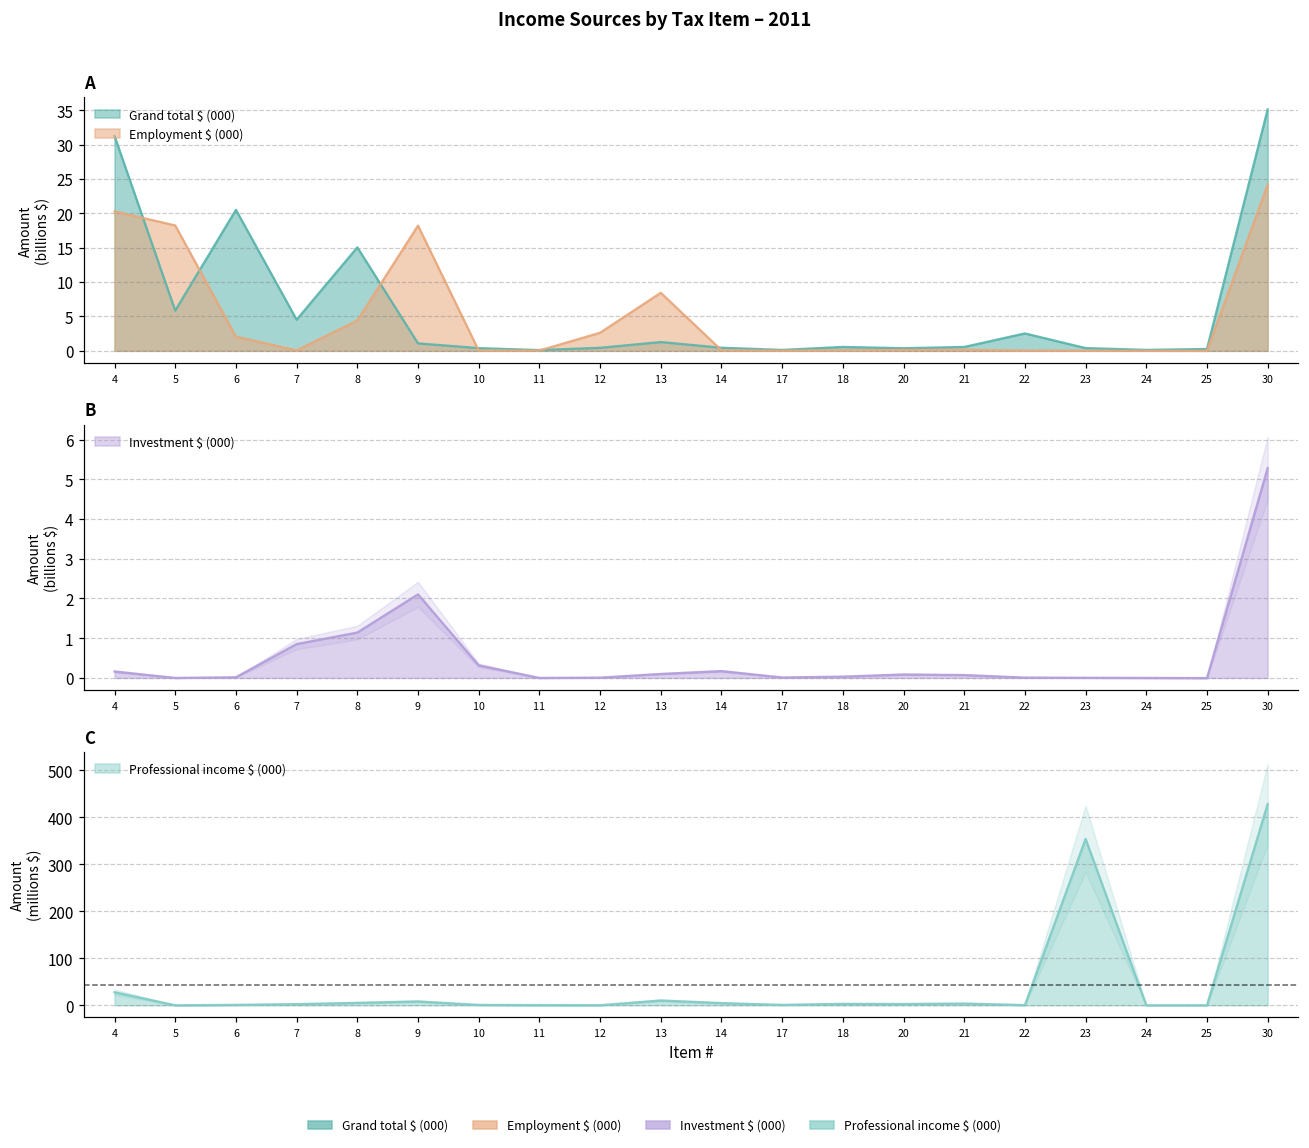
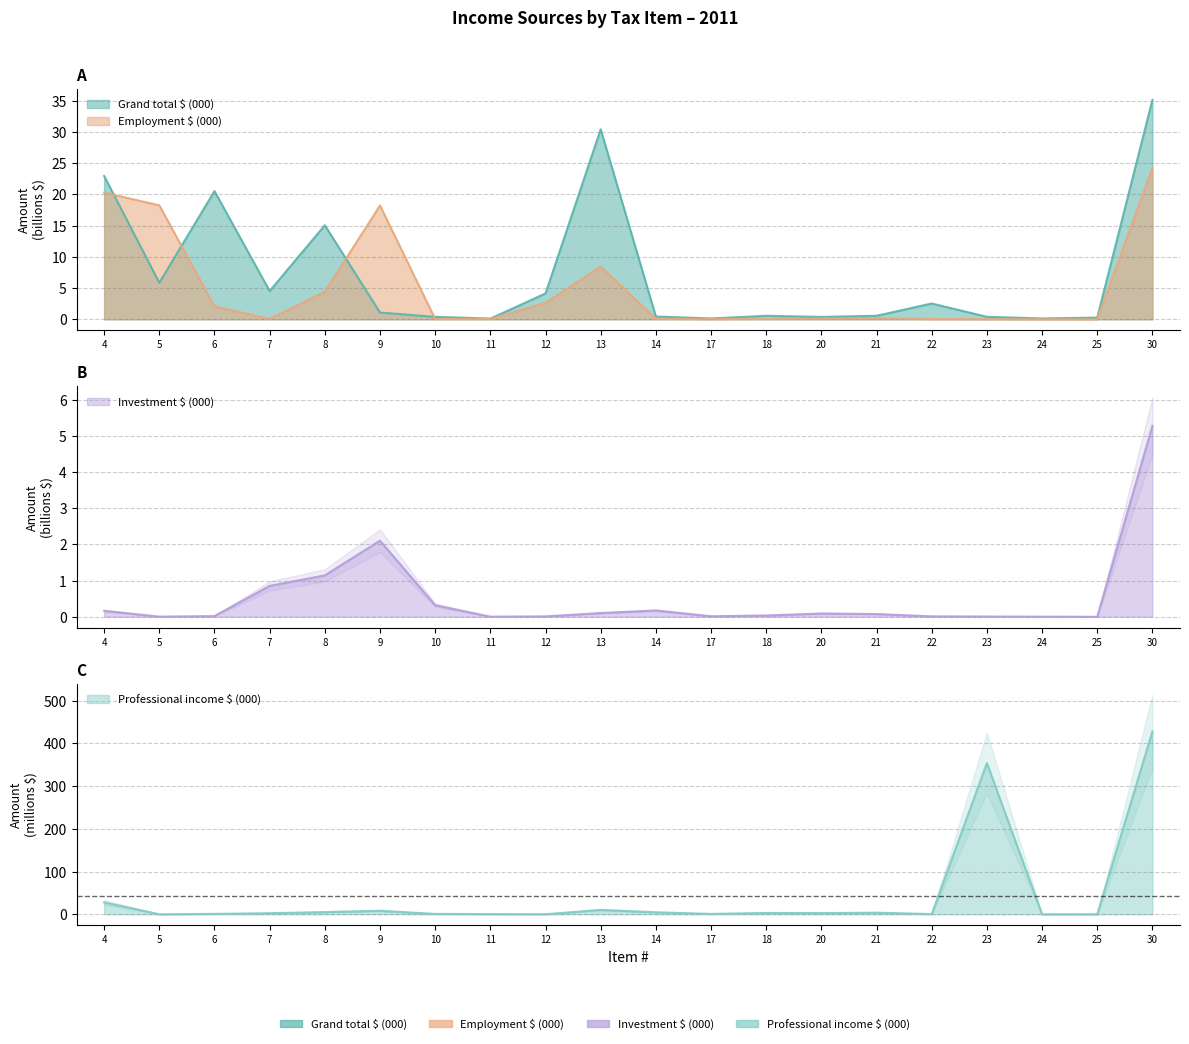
  {
    "A": {
      "Grand total $ (000)": {
-       "4": 31,
+       "4": 23,
        "5": 6,
        "6": 21,
        "7": 5,
        "8": 15,
        "9": 1,
-       "12": 0,
-       "13": 1,
+       "12": 4,
+       "13": 30,
        "18": 1,
        "21": 1,
        "22": 3,
        "30": 35
      },
      "Employment $ (000)": {
        "4": 20,
        "5": 18,
        "6": 2,
        "7": 0,
        "8": 4,
        "9": 18,
        "12": 3,
        "13": 8,
        "18": 0,
        "21": 0,
        "22": 0,
        "30": 24
      }
    }
  }
